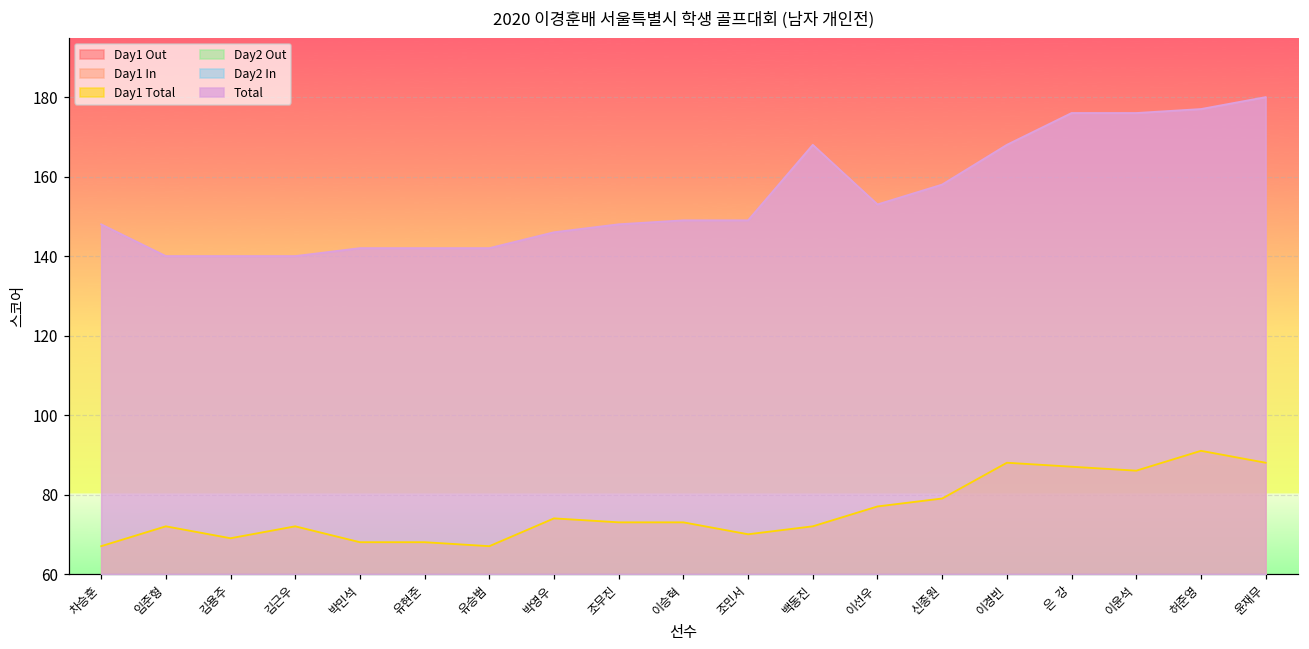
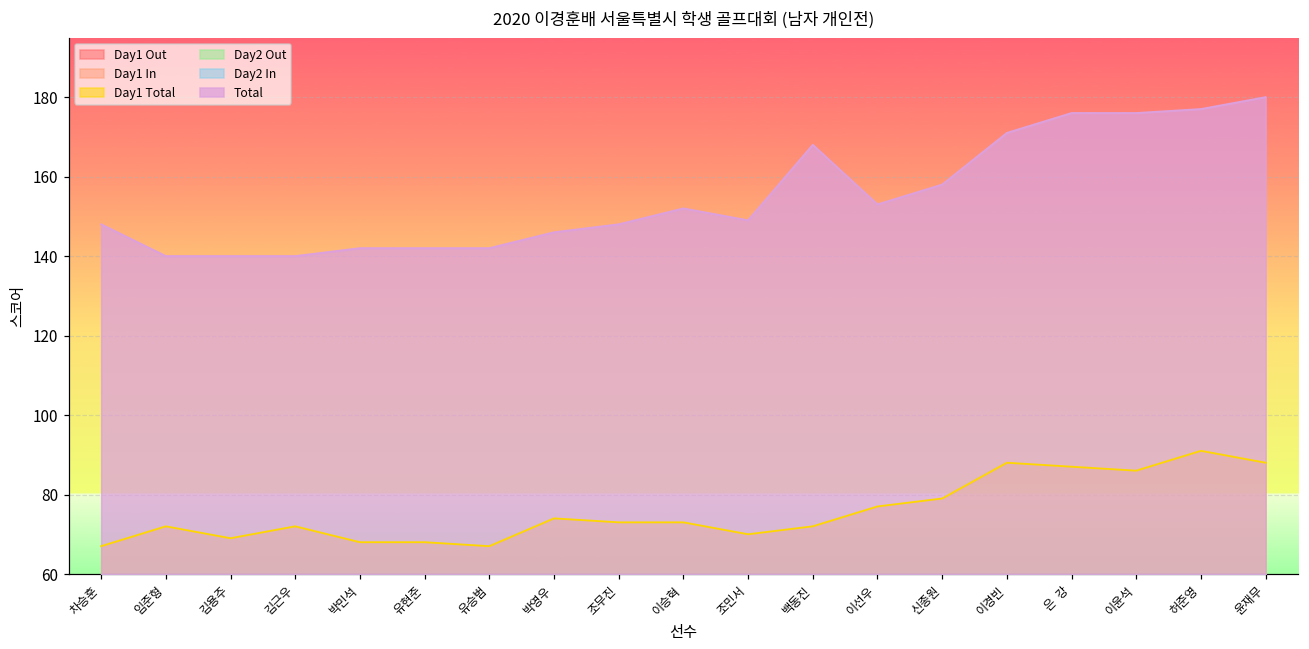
  {
    "Day1 Total": {
      "차승훈": 67,
      "임준형": 72,
      "김용주": 69,
      "김근우": 72,
      "박민석": 68,
      "유현준": 68,
      "유승범": 67,
      "박영우": 74,
      "조무진": 73,
      "이승혁": 73,
      "조민서": 70,
      "백동진": 72,
      "이선우": 77,
      "신종원": 79,
      "이경빈": 88,
      "은 강": 87,
      "이윤석": 86,
      "허준영": 91,
      "윤재무": 88
    },
    "Total": {
      "차승훈": 148,
      "임준형": 140,
      "김용주": 140,
      "김근우": 140,
      "박민석": 142,
      "유현준": 142,
      "유승범": 142,
      "박영우": 146,
      "조무진": 148,
-     "이승혁": 149,
+     "이승혁": 152,
      "조민서": 149,
      "백동진": 168,
      "이선우": 153,
      "신종원": 158,
-     "이경빈": 168,
+     "이경빈": 171,
      "은 강": 176,
      "이윤석": 176,
      "허준영": 177,
      "윤재무": 180
    }
  }
